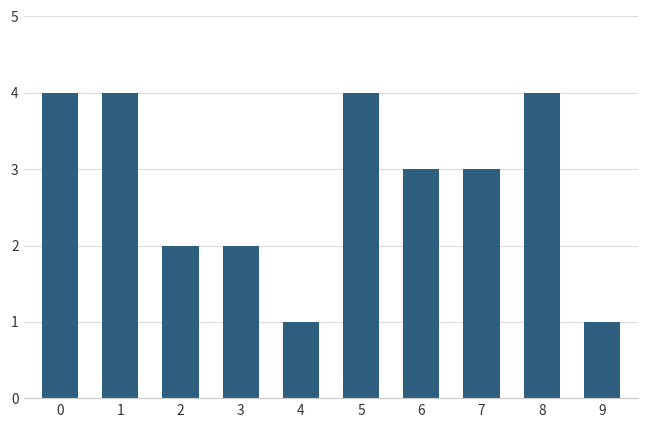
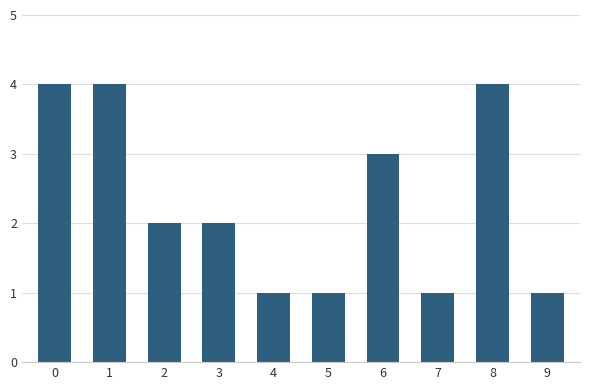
  {
    "0": 4,
    "1": 4,
    "2": 2,
    "3": 2,
    "4": 1,
-   "5": 4,
+   "5": 1,
    "6": 3,
-   "7": 3,
+   "7": 1,
    "8": 4,
    "9": 1
  }
